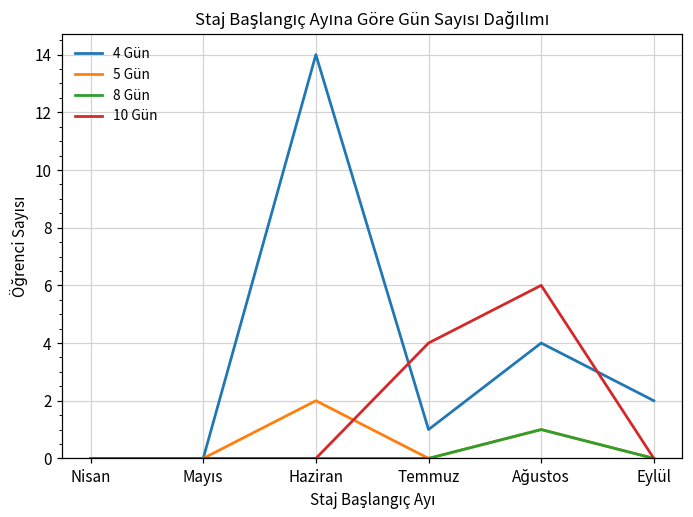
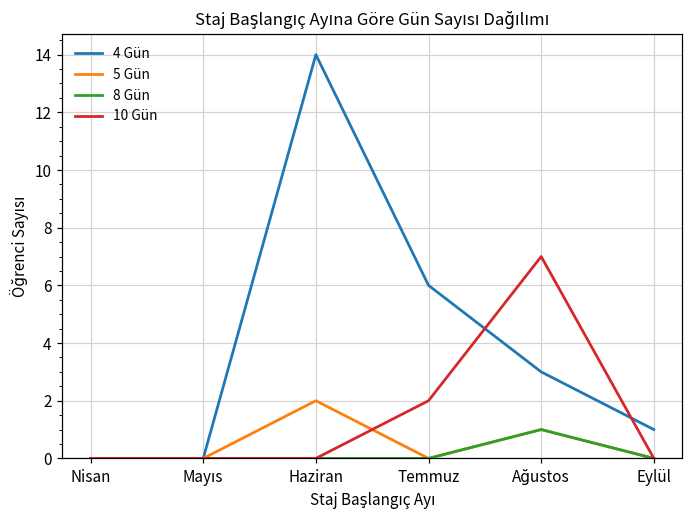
  {
    "4 Gün": {
      "Haziran": 14,
-     "Temmuz": 1,
-     "Ağustos": 4,
-     "Eylül": 2
+     "Temmuz": 6,
+     "Ağustos": 3,
+     "Eylül": 1
    },
    "5 Gün": {
      "Haziran": 2
    },
    "10 Gün": {
-     "Temmuz": 4,
-     "Ağustos": 6
+     "Temmuz": 2,
+     "Ağustos": 7
    }
  }
